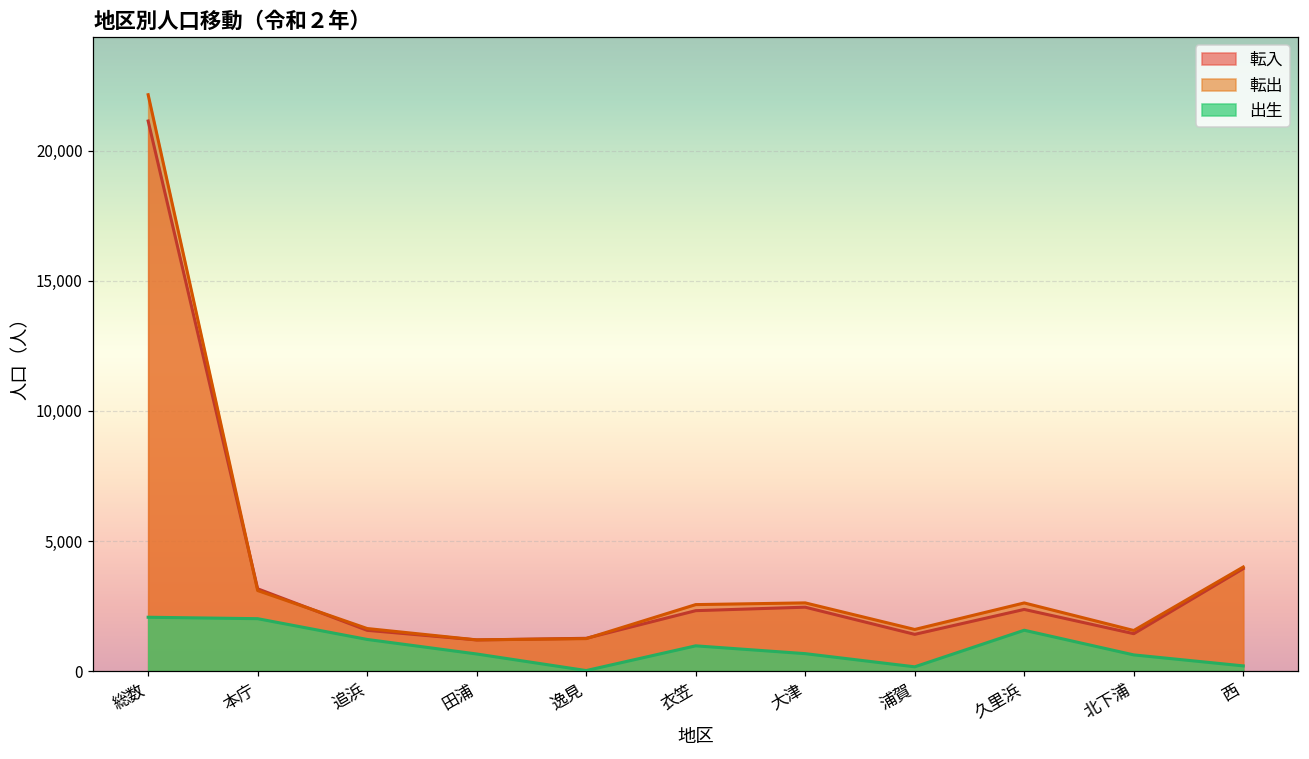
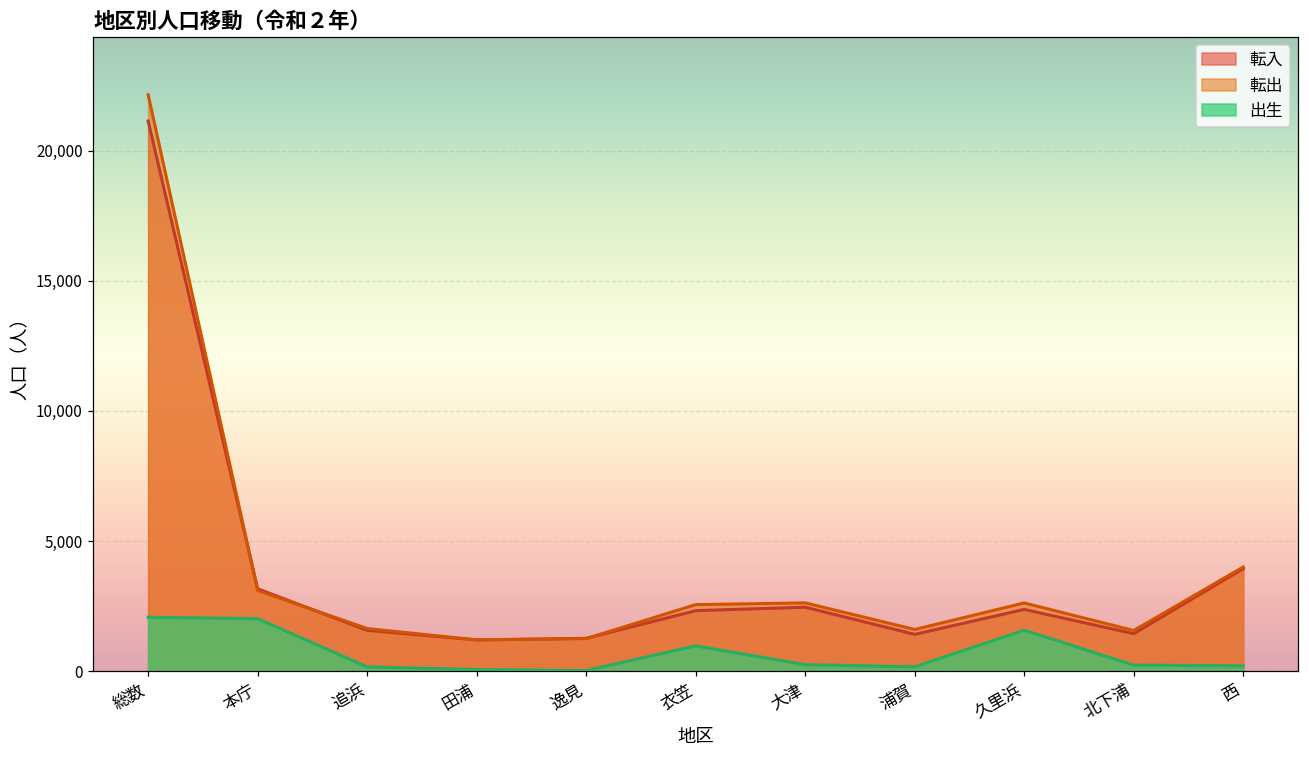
  {
    "出生": {
      "総数": "2,100",
      "本庁": "2,000",
-     "追浜": "1,200",
-     "田浦": "700",
+     "追浜": "200",
+     "田浦": "100",
      "逸見": "0",
      "衣笠": "1,000",
-     "大津": "700",
+     "大津": "200",
      "浦賀": "200",
      "久里浜": "1,600",
-     "北下浦": "600",
+     "北下浦": "200",
      "西": "200"
    }
  }
